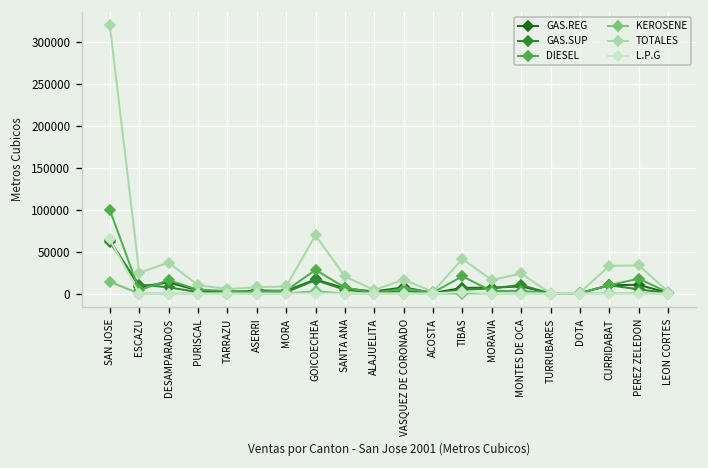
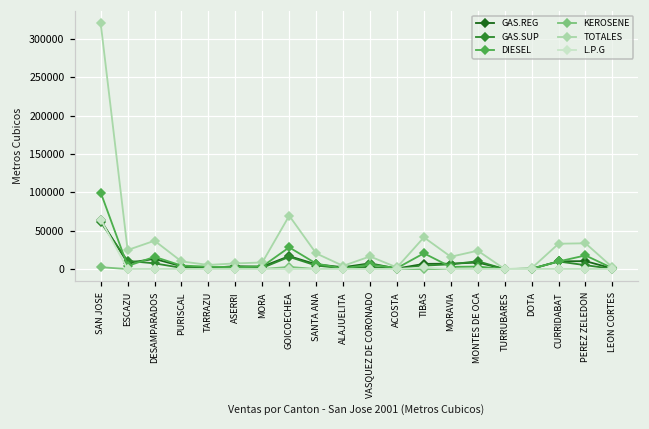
  {
    "KEROSENE": {
-     "SAN JOSE": 10000
+     "SAN JOSE": 0
    }
  }
